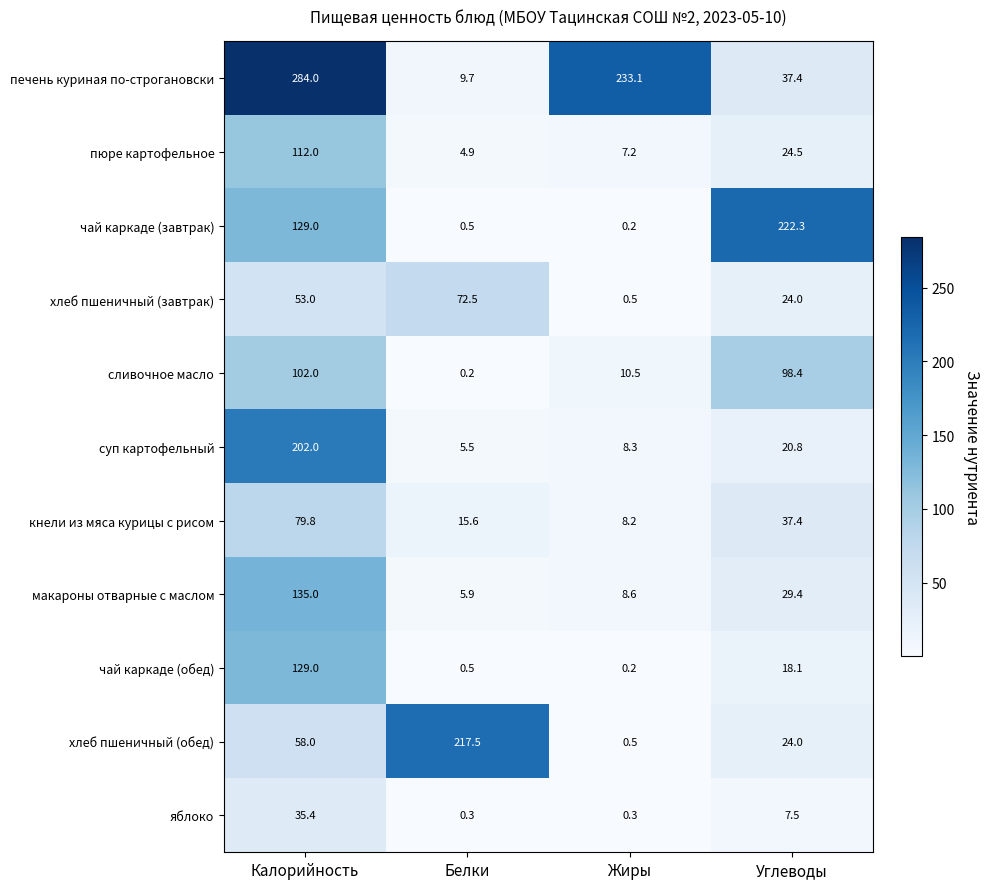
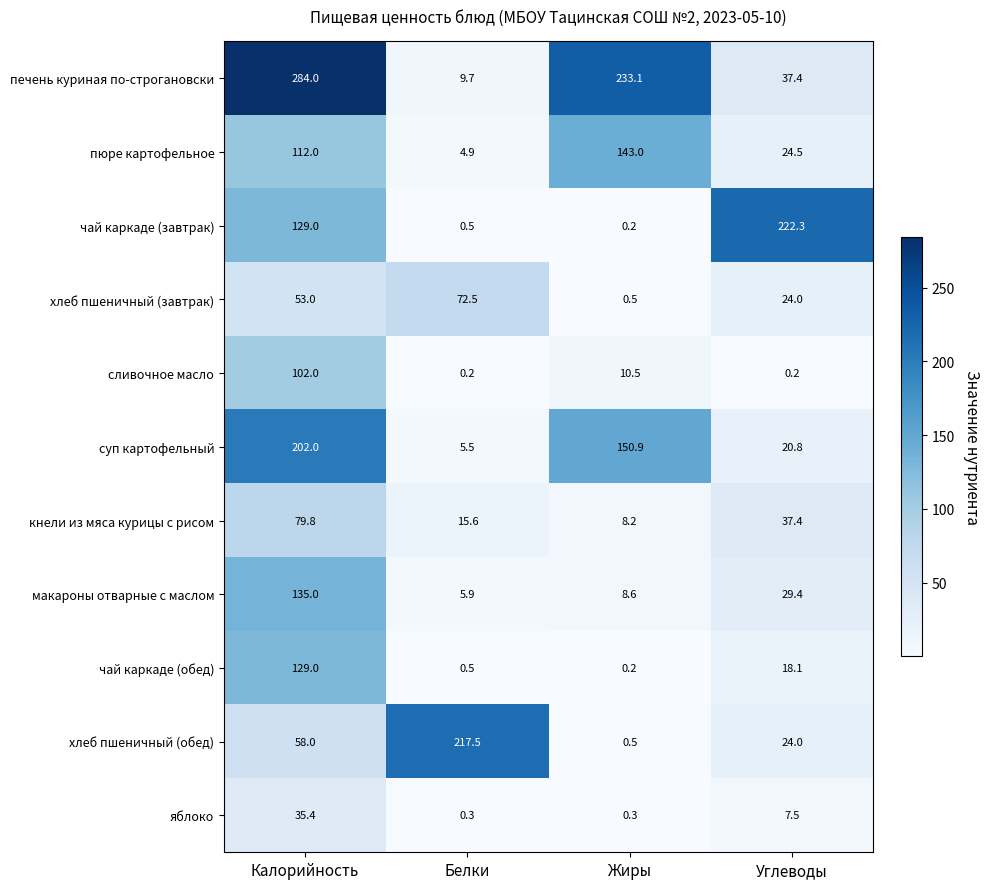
  {
    "печень куриная по-строгановски": {
      "Калорийность": 284.0,
      "Белки": 9.7,
      "Жиры": 233.1,
      "Углеводы": 37.4
    },
    "пюре картофельное": {
      "Калорийность": 112.0,
      "Белки": 4.9,
-     "Жиры": 7.2,
+     "Жиры": 143.0,
      "Углеводы": 24.5
    },
    "чай каркаде (завтрак)": {
      "Калорийность": 129.0,
      "Белки": 0.5,
      "Жиры": 0.2,
      "Углеводы": 222.3
    },
    "хлеб пшеничный (завтрак)": {
      "Калорийность": 53.0,
      "Белки": 72.5,
      "Жиры": 0.5,
      "Углеводы": 24.0
    },
    "сливочное масло": {
      "Калорийность": 102.0,
      "Белки": 0.2,
      "Жиры": 10.5,
-     "Углеводы": 98.4
+     "Углеводы": 0.2
    },
    "суп картофельный": {
      "Калорийность": 202.0,
      "Белки": 5.5,
-     "Жиры": 8.3,
+     "Жиры": 150.9,
      "Углеводы": 20.8
    },
    "кнели из мяса курицы с рисом": {
      "Калорийность": 79.8,
      "Белки": 15.6,
      "Жиры": 8.2,
      "Углеводы": 37.4
    },
    "макароны отварные с маслом": {
      "Калорийность": 135.0,
      "Белки": 5.9,
      "Жиры": 8.6,
      "Углеводы": 29.4
    },
    "чай каркаде (обед)": {
      "Калорийность": 129.0,
      "Белки": 0.5,
      "Жиры": 0.2,
      "Углеводы": 18.1
    },
    "хлеб пшеничный (обед)": {
      "Калорийность": 58.0,
      "Белки": 217.5,
      "Жиры": 0.5,
      "Углеводы": 24.0
    },
    "яблоко": {
      "Калорийность": 35.4,
      "Белки": 0.3,
      "Жиры": 0.3,
      "Углеводы": 7.5
    }
  }
